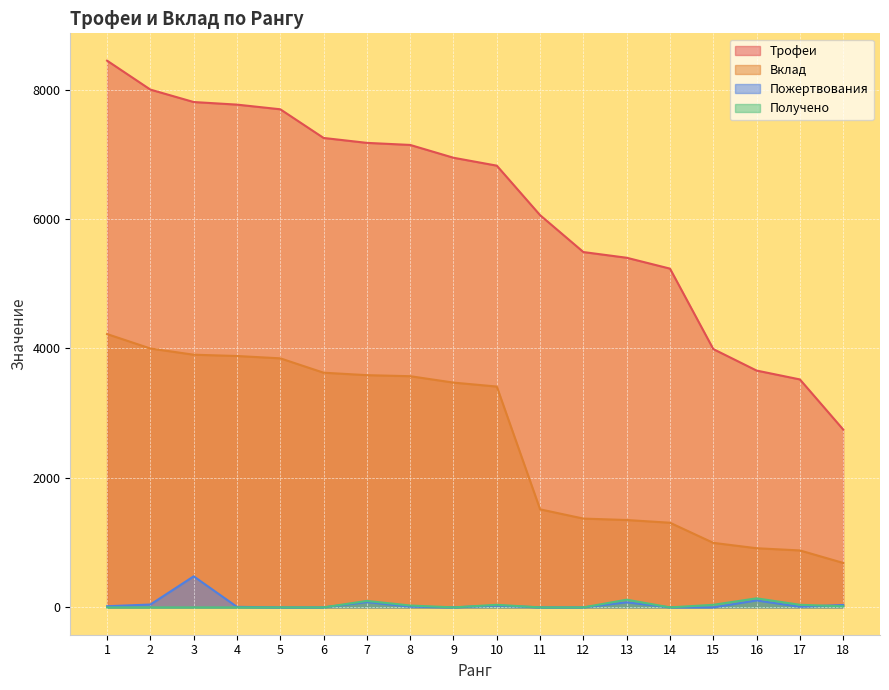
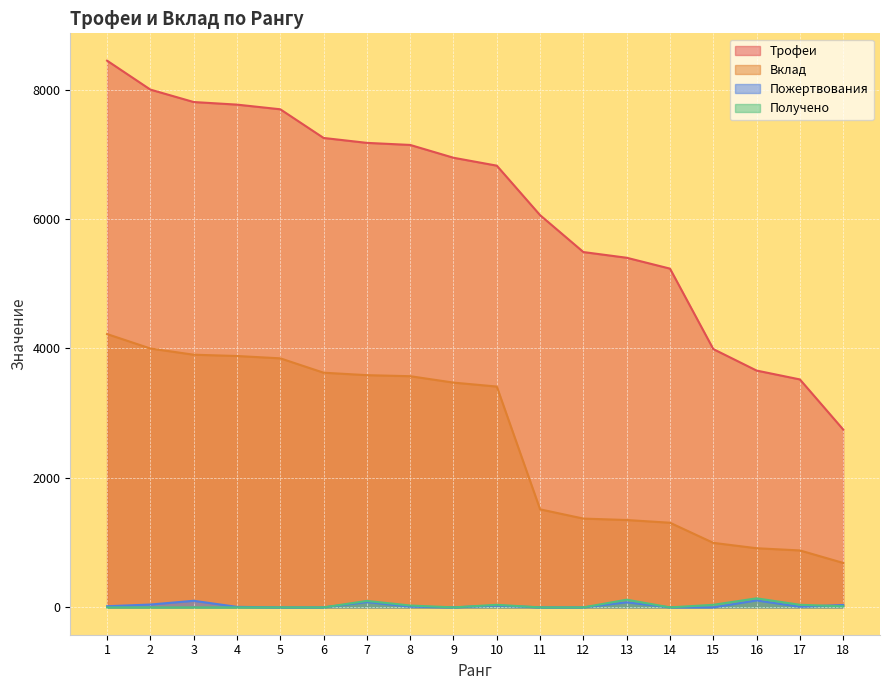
  {
    "Пожертвования": {
      "2": 0,
-     "3": 500,
+     "3": 100,
      "13": 100,
      "15": 0
    },
    "Получено": {
      "2": 0,
      "3": 0,
      "13": 100,
      "15": 0
    }
  }
